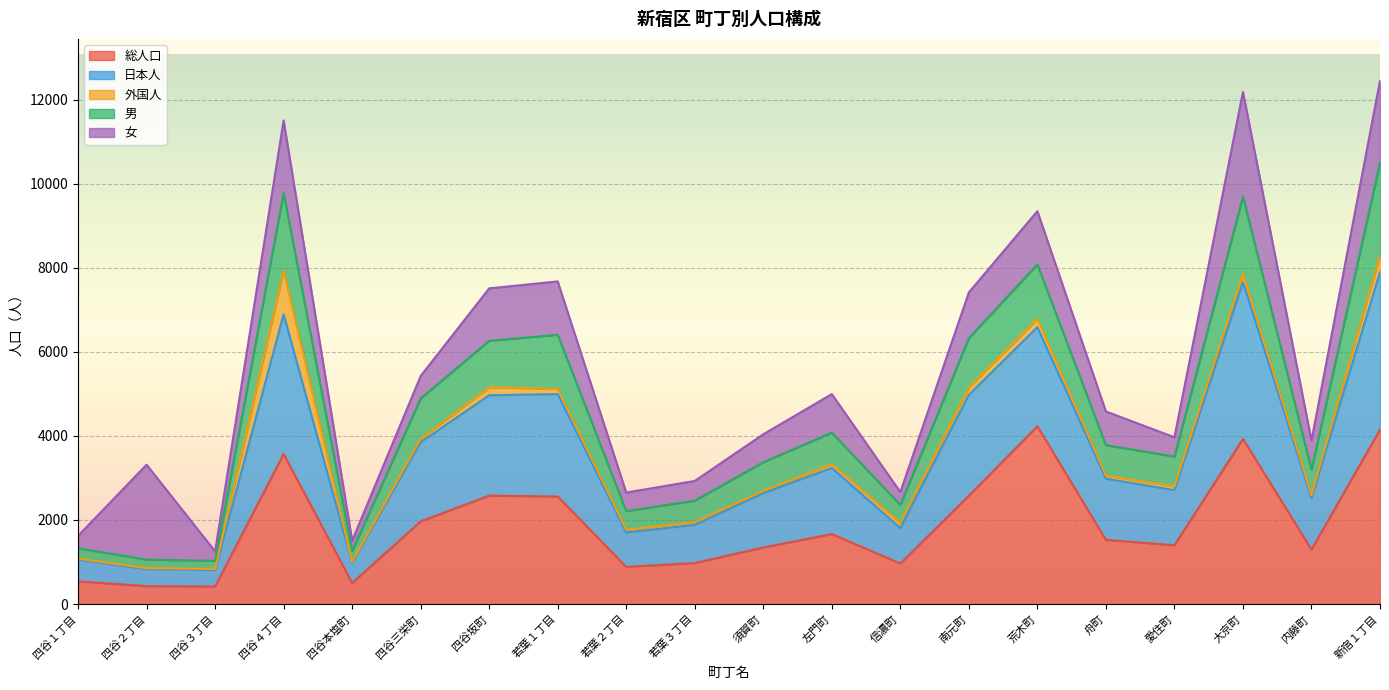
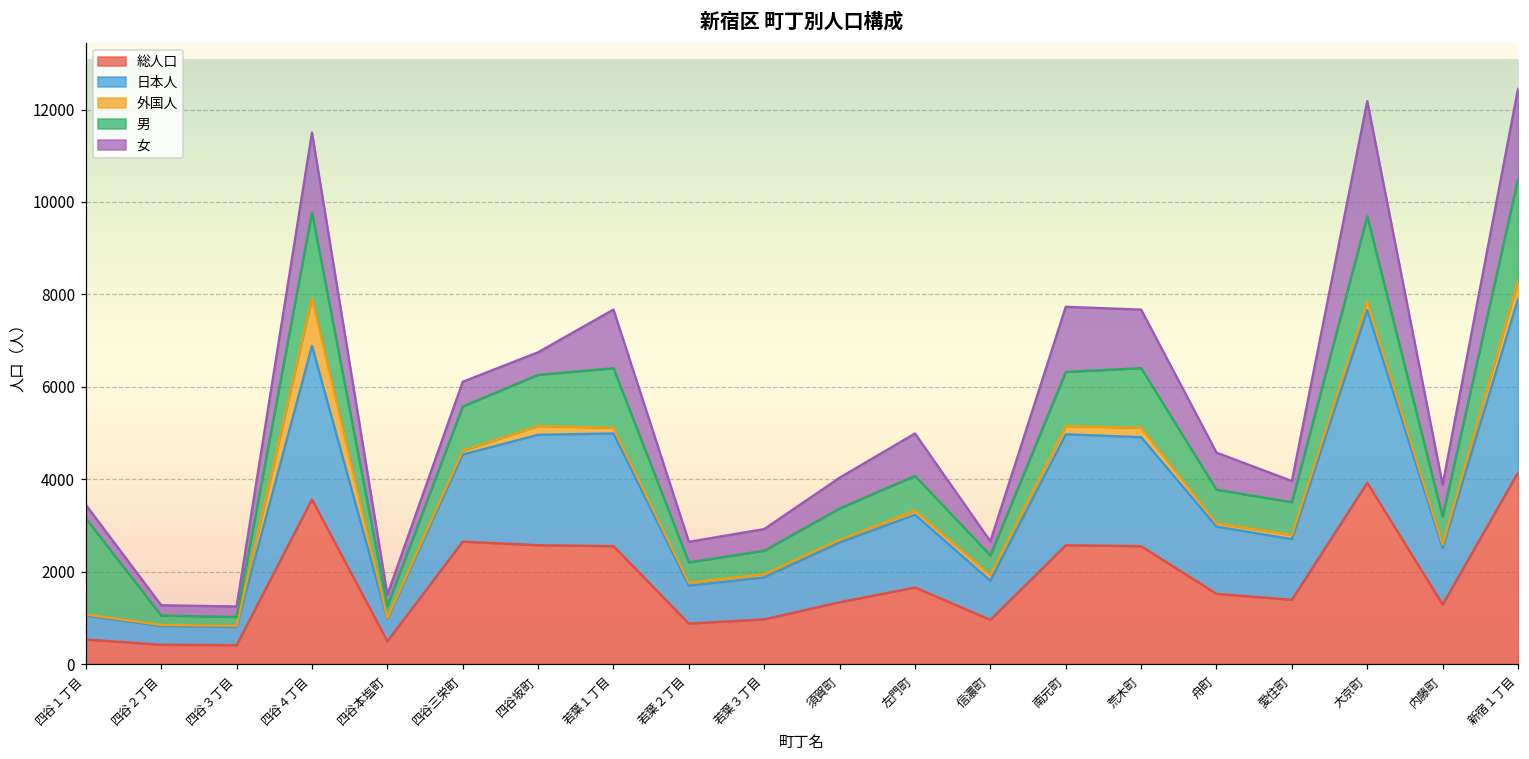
  {
    "総人口": {
      "四谷１丁目": 500,
      "四谷２丁目": 400,
      "四谷３丁目": 400,
      "四谷４丁目": 3600,
      "四谷本塩町": 500,
-     "四谷三栄町": 2000,
+     "四谷三栄町": 2700,
      "四谷坂町": 2600,
      "若葉１丁目": 2600,
      "若葉２丁目": 900,
      "若葉３丁目": 1000,
      "須賀町": 1300,
      "左門町": 1700,
      "信濃町": 1000,
      "南元町": 2600,
-     "荒木町": 4200,
+     "荒木町": 2600,
      "舟町": 1500,
      "愛住町": 1400,
      "大京町": 3900,
      "内藤町": 1300,
      "新宿１丁目": 4100
    },
    "日本人": {
      "四谷４丁目": 3300,
      "四谷三栄町": 1900,
      "四谷坂町": 2400,
      "若葉１丁目": 2400,
      "若葉２丁目": 800,
      "若葉３丁目": 900,
      "左門町": 1600,
      "信濃町": 800,
      "南元町": 2400,
      "荒木町": 2400,
      "舟町": 1500,
      "愛住町": 1300,
      "大京町": 3700,
      "内藤町": 1200,
      "新宿１丁目": 3800
    },
    "外国人": {
      "四谷４丁目": 1000,
      "四谷三栄町": 100,
      "四谷坂町": 200,
      "若葉１丁目": 100,
      "若葉２丁目": 100,
      "若葉３丁目": 100,
      "左門町": 100,
      "信濃町": 100,
      "南元町": 200,
      "荒木町": 200,
      "舟町": 100,
      "愛住町": 100,
      "大京町": 200,
      "内藤町": 100,
      "新宿１丁目": 400
    },
    "男": {
-     "四谷１丁目": 200,
+     "四谷１丁目": 2100,
      "四谷２丁目": 200,
      "四谷３丁目": 200,
      "四谷４丁目": 1800,
      "四谷本塩町": 300,
      "四谷三栄町": 1000,
      "四谷坂町": 1100,
      "若葉１丁目": 1300,
      "若葉２丁目": 400,
      "若葉３丁目": 500,
      "須賀町": 700,
      "左門町": 700,
      "信濃町": 400,
      "南元町": 1200,
      "荒木町": 1300,
      "舟町": 700,
      "愛住町": 700,
      "大京町": 1800,
      "内藤町": 600,
      "新宿１丁目": 2200
    },
    "女": {
      "四谷１丁目": 300,
-     "四谷２丁目": 2300,
+     "四谷２丁目": 200,
      "四谷３丁目": 200,
      "四谷４丁目": 1700,
      "四谷本塩町": 200,
      "四谷三栄町": 500,
-     "四谷坂町": 1200,
+     "四谷坂町": 500,
      "若葉１丁目": 1300,
      "若葉２丁目": 400,
      "若葉３丁目": 500,
      "須賀町": 700,
      "左門町": 900,
      "信濃町": 300,
-     "南元町": 1100,
+     "南元町": 1400,
      "荒木町": 1300,
      "舟町": 800,
      "愛住町": 500,
      "大京町": 2500,
      "内藤町": 700,
      "新宿１丁目": 2000
    }
  }
